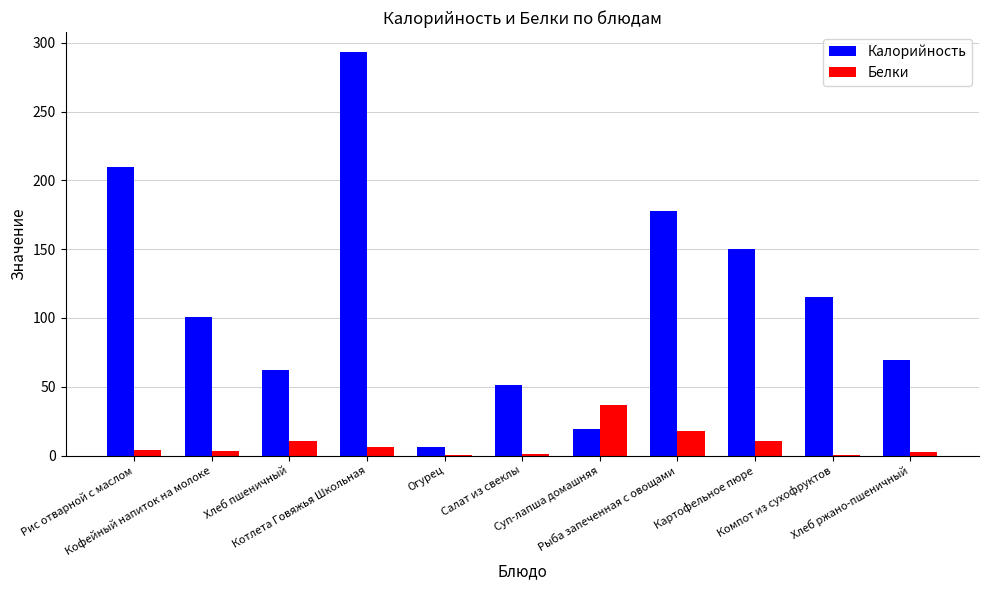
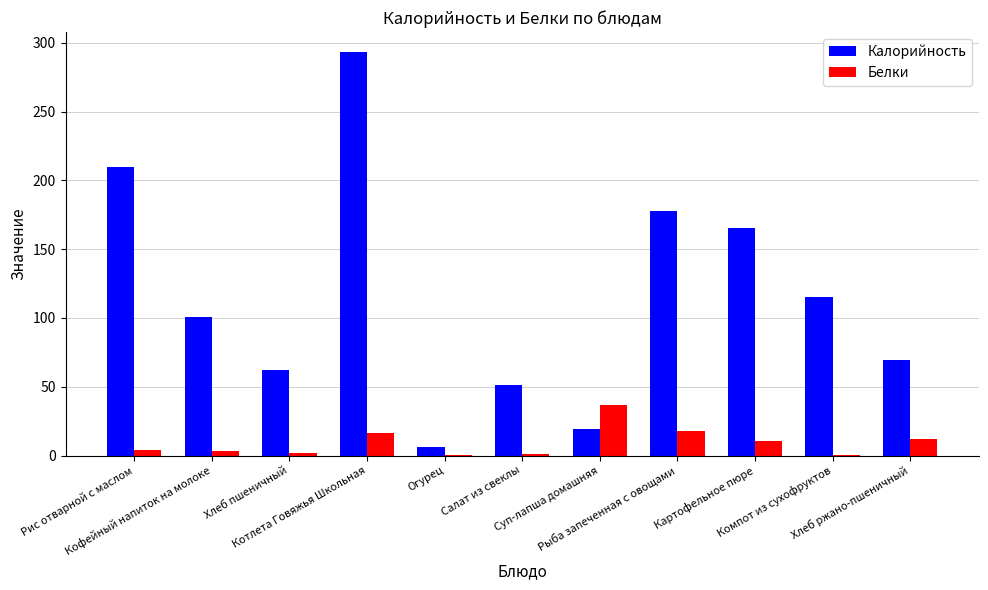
  {
    "Калорийность": {
      "Рис отварной с маслом": 210,
      "Кофейный напиток на молоке": 101,
      "Хлеб пшеничный": 63,
      "Котлета Говяжья Школьная": 293,
      "Огурец": 6,
      "Салат из свеклы": 51,
      "Суп-лапша домашняя": 19,
      "Рыба запеченная с овощами": 178,
-     "Картофельное пюре": 150,
+     "Картофельное пюре": 166,
      "Компот из сухофруктов": 115,
      "Хлеб ржано-пшеничный": 70
    },
    "Белки": {
      "Рис отварной с маслом": 4,
      "Кофейный напиток на молоке": 3,
-     "Хлеб пшеничный": 11,
-     "Котлета Говяжья Школьная": 6,
+     "Хлеб пшеничный": 2,
+     "Котлета Говяжья Школьная": 17,
      "Суп-лапша домашняя": 36,
      "Рыба запеченная с овощами": 18,
      "Картофельное пюре": 10,
-     "Хлеб ржано-пшеничный": 3
+     "Хлеб ржано-пшеничный": 12
    }
  }
